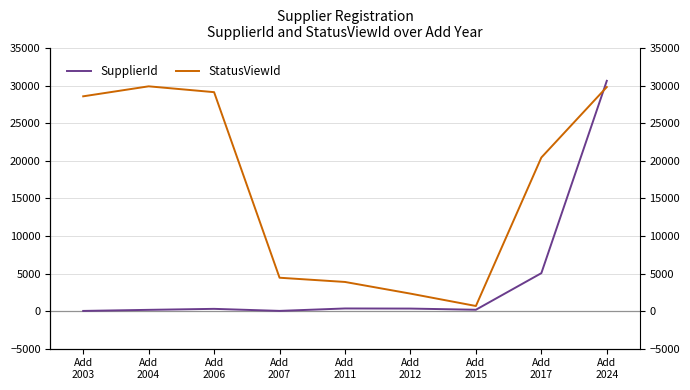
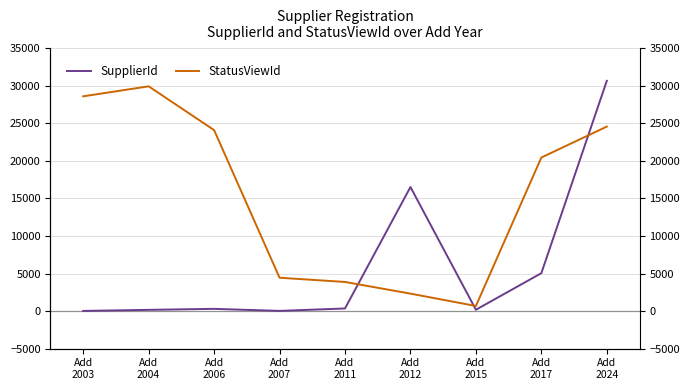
  {
    "SupplierId": {
      "Add 2003": 0,
      "Add 2004": 0,
      "Add 2006": 0,
      "Add 2007": 0,
      "Add 2011": 0,
-     "Add 2012": 0,
+     "Add 2012": 17000,
      "Add 2015": 0,
      "Add 2017": 5000,
      "Add 2024": 31000
    },
    "StatusViewId": {
      "Add 2003": 29000,
      "Add 2004": 30000,
-     "Add 2006": 29000,
+     "Add 2006": 24000,
      "Add 2007": 4000,
      "Add 2011": 4000,
      "Add 2012": 2000,
      "Add 2015": 1000,
      "Add 2017": 20000,
-     "Add 2024": 30000
+     "Add 2024": 25000
    }
  }
